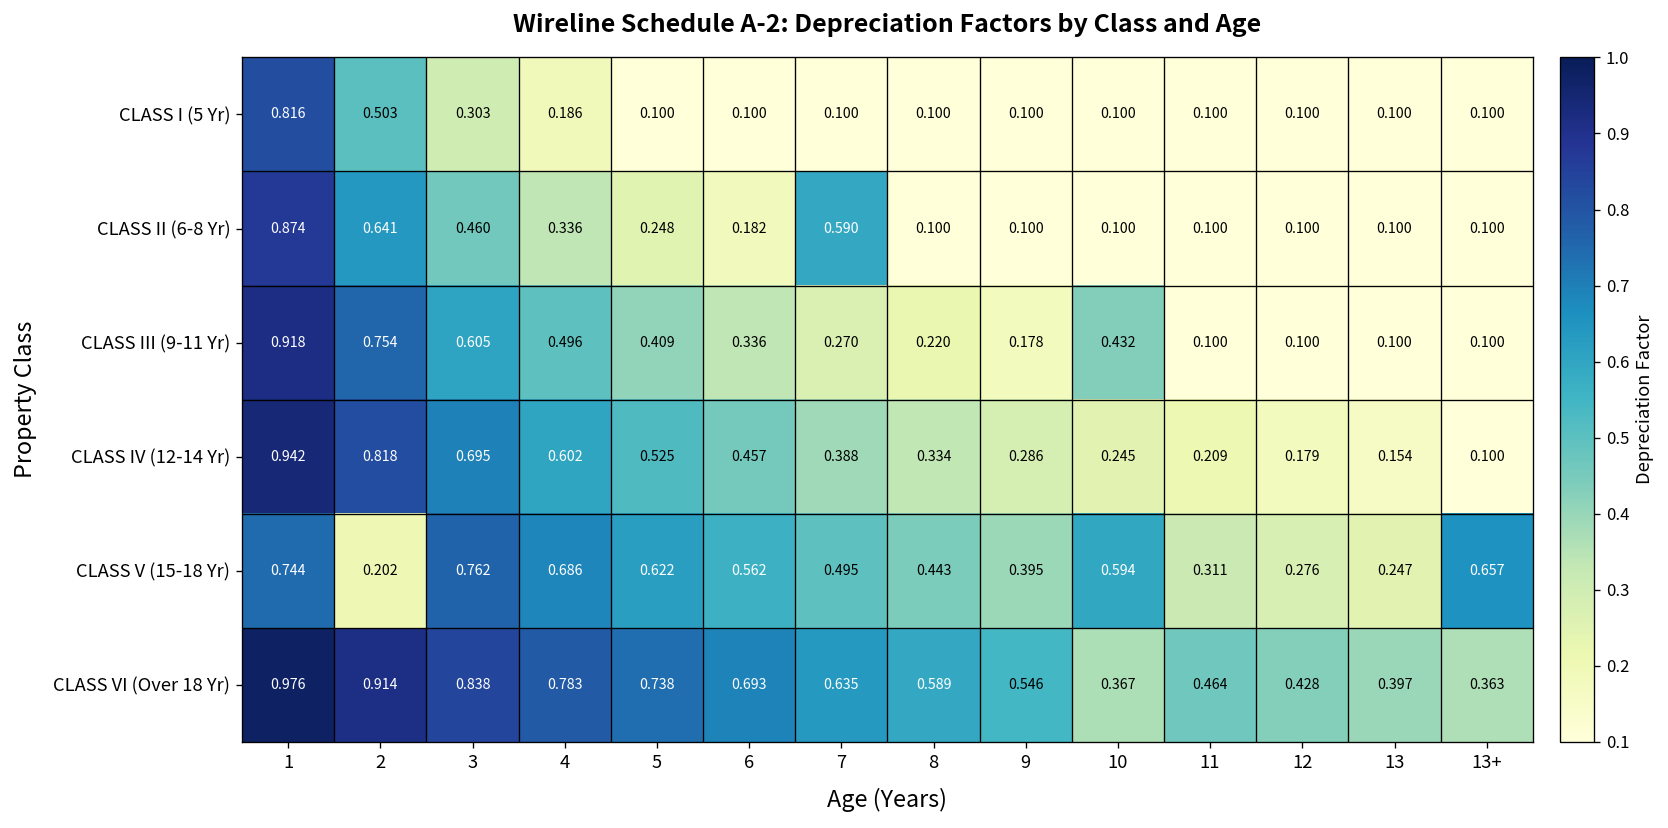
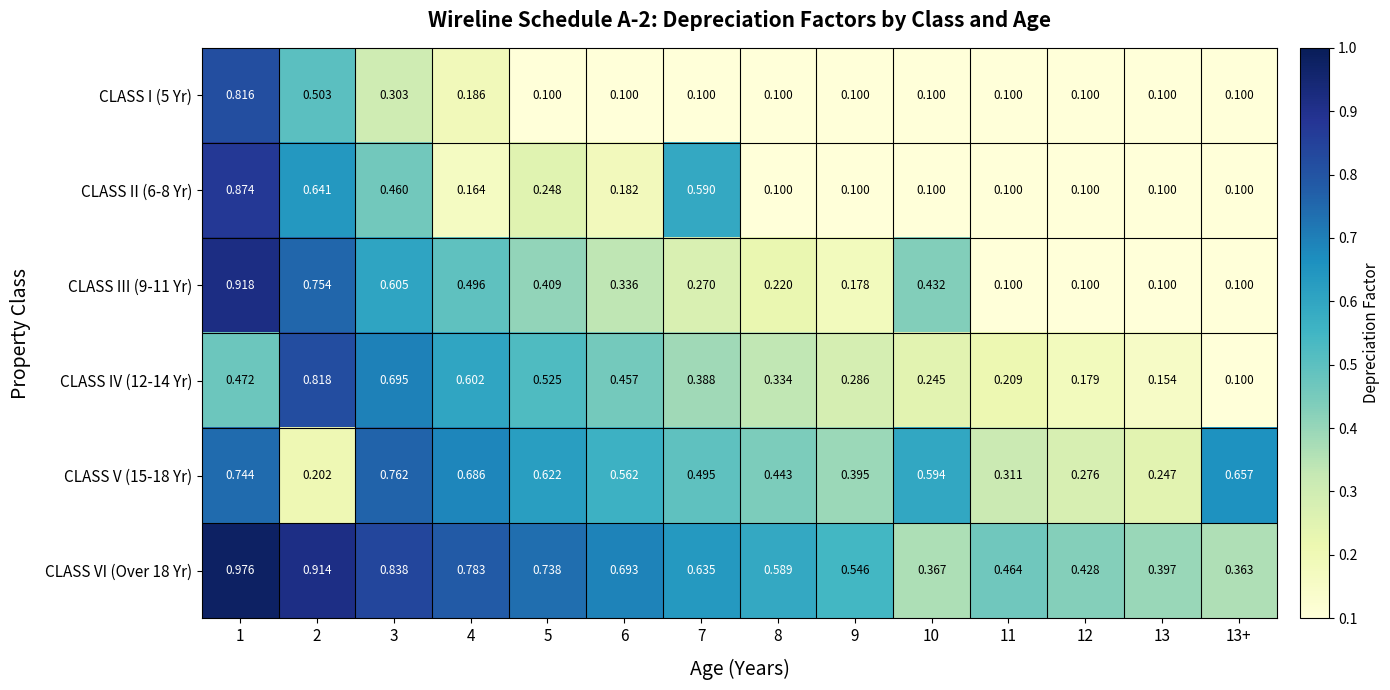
  {
    "CLASS I (5 Yr)": {
      "1": 0.816,
      "2": 0.503,
      "3": 0.303,
      "4": 0.186,
      "5": 0.100,
      "6": 0.100,
      "7": 0.100,
      "8": 0.100,
      "9": 0.100,
      "10": 0.100,
      "11": 0.100,
      "12": 0.100,
      "13": 0.100,
      "13+": 0.100
    },
    "CLASS II (6-8 Yr)": {
      "1": 0.874,
      "2": 0.641,
      "3": 0.460,
-     "4": 0.336,
+     "4": 0.164,
      "5": 0.248,
      "6": 0.182,
      "7": 0.590,
      "8": 0.100,
      "9": 0.100,
      "10": 0.100,
      "11": 0.100,
      "12": 0.100,
      "13": 0.100,
      "13+": 0.100
    },
    "CLASS III (9-11 Yr)": {
      "1": 0.918,
      "2": 0.754,
      "3": 0.605,
      "4": 0.496,
      "5": 0.409,
      "6": 0.336,
      "7": 0.270,
      "8": 0.220,
      "9": 0.178,
      "10": 0.432,
      "11": 0.100,
      "12": 0.100,
      "13": 0.100,
      "13+": 0.100
    },
    "CLASS IV (12-14 Yr)": {
-     "1": 0.942,
+     "1": 0.472,
      "2": 0.818,
      "3": 0.695,
      "4": 0.602,
      "5": 0.525,
      "6": 0.457,
      "7": 0.388,
      "8": 0.334,
      "9": 0.286,
      "10": 0.245,
      "11": 0.209,
      "12": 0.179,
      "13": 0.154,
      "13+": 0.100
    },
    "CLASS V (15-18 Yr)": {
      "1": 0.744,
      "2": 0.202,
      "3": 0.762,
      "4": 0.686,
      "5": 0.622,
      "6": 0.562,
      "7": 0.495,
      "8": 0.443,
      "9": 0.395,
      "10": 0.594,
      "11": 0.311,
      "12": 0.276,
      "13": 0.247,
      "13+": 0.657
    },
    "CLASS VI (Over 18 Yr)": {
      "1": 0.976,
      "2": 0.914,
      "3": 0.838,
      "4": 0.783,
      "5": 0.738,
      "6": 0.693,
      "7": 0.635,
      "8": 0.589,
      "9": 0.546,
      "10": 0.367,
      "11": 0.464,
      "12": 0.428,
      "13": 0.397,
      "13+": 0.363
    }
  }
